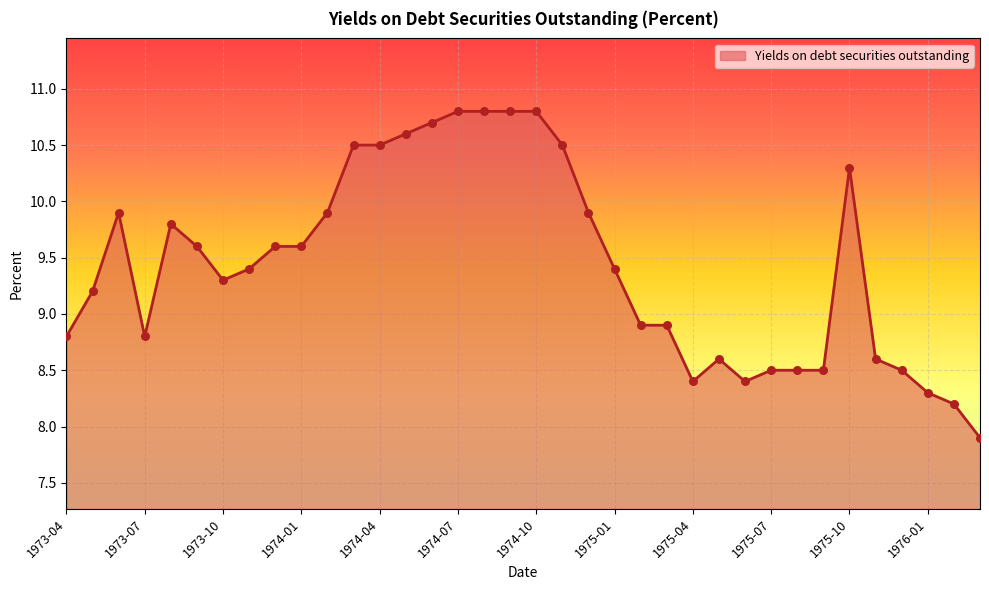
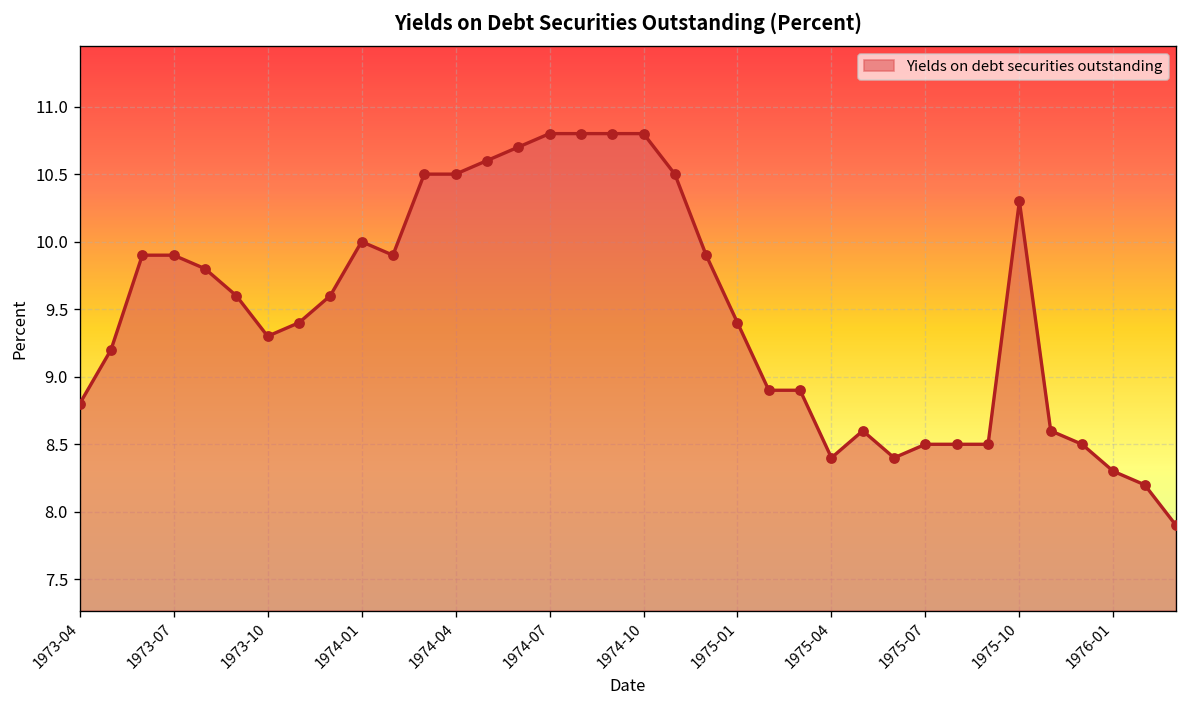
  {
    "1973-04": 8.8,
-   "1973-07": 8.8,
+   "1973-07": 9.9,
    "1973-10": 9.3,
-   "1974-01": 9.6,
+   "1974-01": 10.0,
    "1974-04": 10.5,
    "1974-07": 10.8,
    "1974-10": 10.8,
    "1975-01": 9.4,
    "1975-04": 8.4,
    "1975-07": 8.5,
    "1975-10": 10.3,
    "1976-01": 8.3
  }
